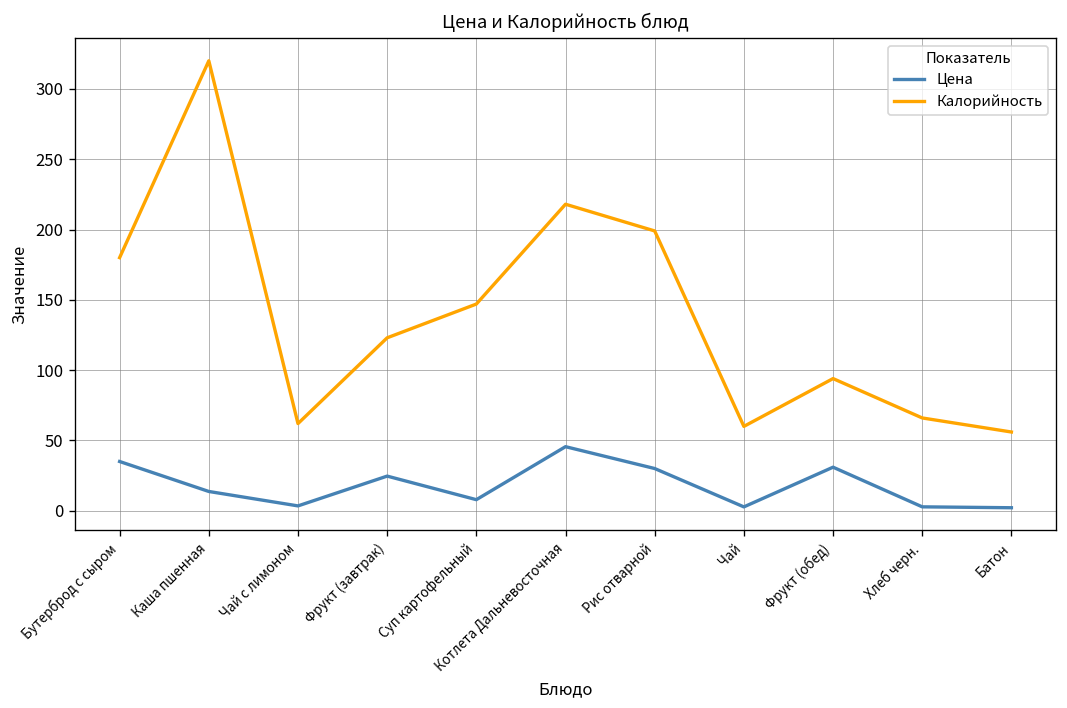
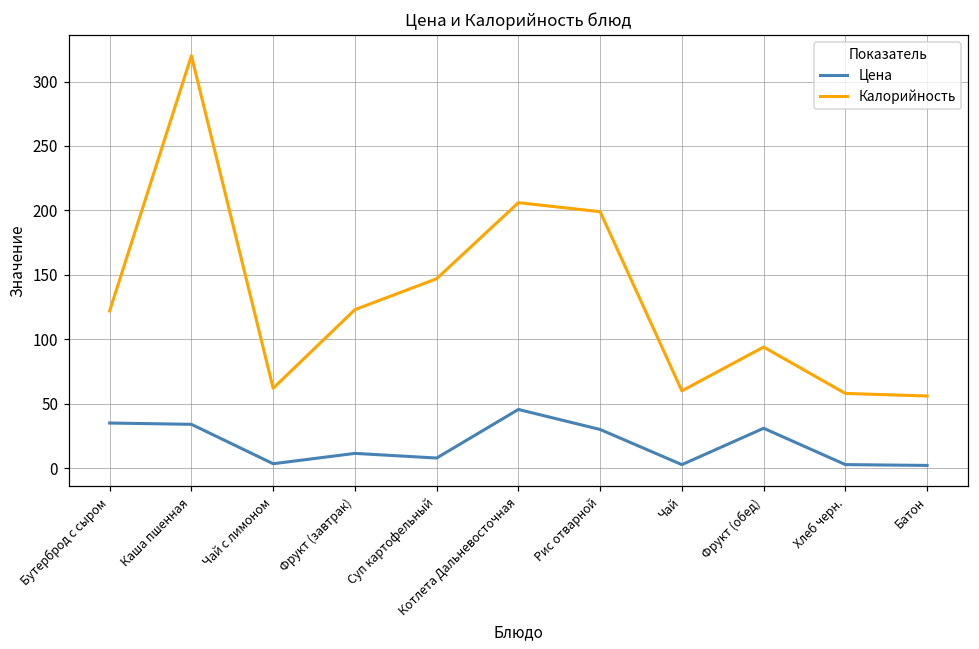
  {
    "Цена": {
      "Бутерброд с сыром": 35,
-     "Каша пшенная": 14,
+     "Каша пшенная": 34,
      "Чай с лимоном": 3,
-     "Фрукт (завтрак)": 25,
+     "Фрукт (завтрак)": 11,
      "Суп картофельный": 8,
      "Котлета Дальневосточная": 46,
      "Рис отварной": 30,
      "Чай": 3,
      "Фрукт (обед)": 31,
      "Хлеб черн.": 3,
      "Батон": 2
    },
    "Калорийность": {
-     "Бутерброд с сыром": 180,
+     "Бутерброд с сыром": 122,
      "Каша пшенная": 320,
      "Чай с лимоном": 62,
      "Фрукт (завтрак)": 123,
      "Суп картофельный": 147,
-     "Котлета Дальневосточная": 218,
+     "Котлета Дальневосточная": 206,
      "Рис отварной": 199,
      "Чай": 60,
      "Фрукт (обед)": 94,
-     "Хлеб черн.": 66,
+     "Хлеб черн.": 58,
      "Батон": 56
    }
  }
